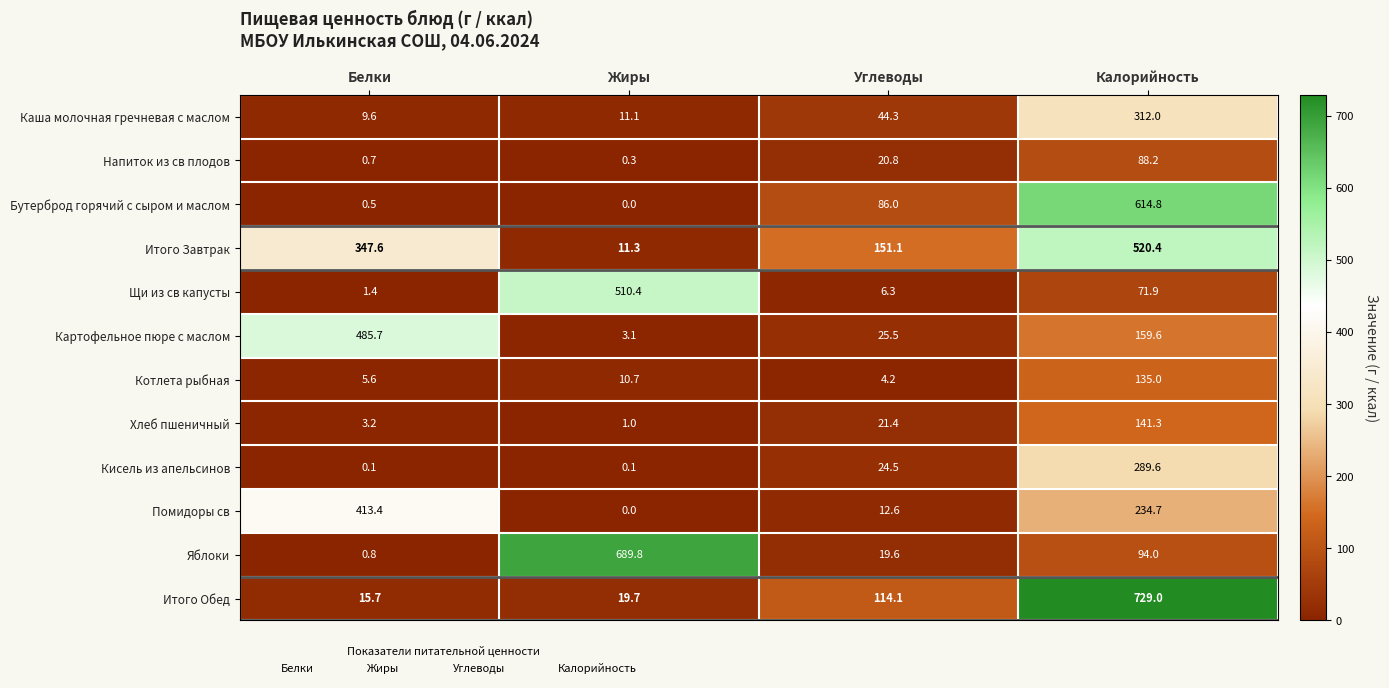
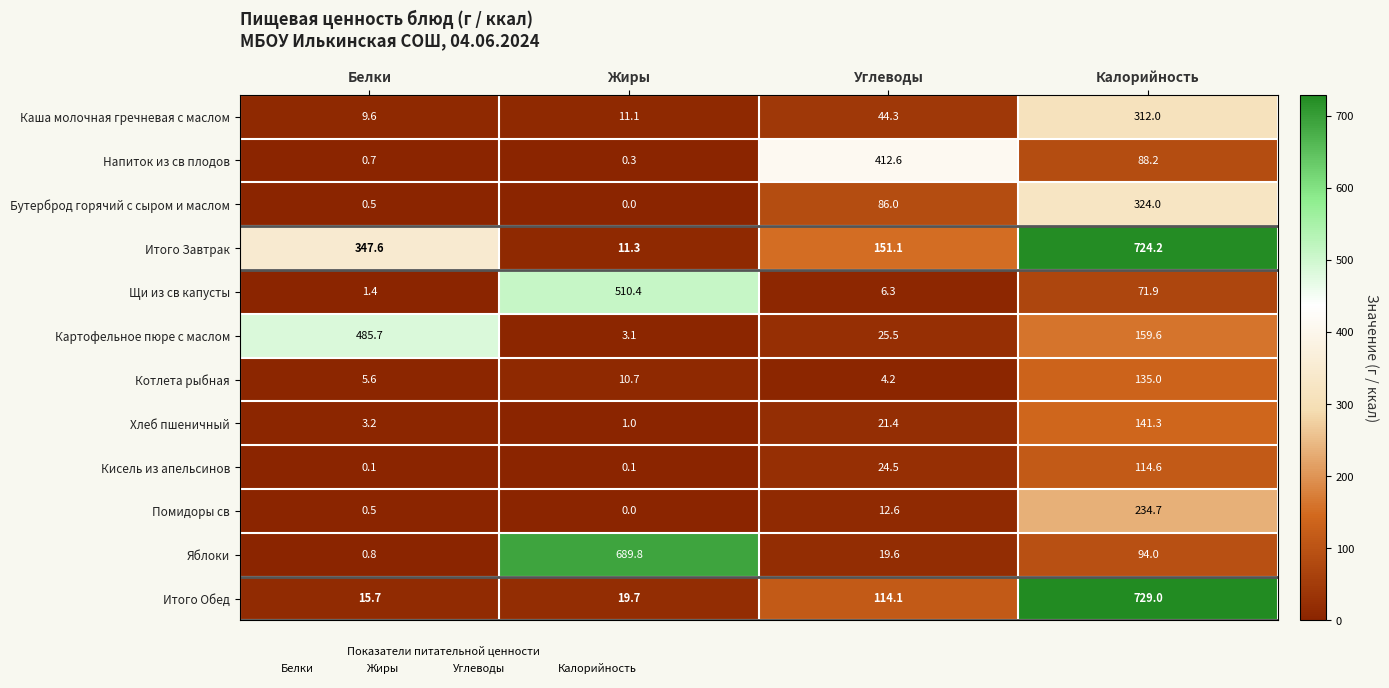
  {
    "Каша молочная гречневая с маслом": {
      "Белки": 9.6,
      "Жиры": 11.1,
      "Углеводы": 44.3,
      "Калорийность": 312.0
    },
    "Напиток из св плодов": {
      "Белки": 0.7,
      "Жиры": 0.3,
-     "Углеводы": 20.8,
+     "Углеводы": 412.6,
      "Калорийность": 88.2
    },
    "Бутерброд горячий с сыром и маслом": {
      "Белки": 0.5,
      "Жиры": 0.0,
      "Углеводы": 86.0,
-     "Калорийность": 614.8
+     "Калорийность": 324.0
    },
    "Итого Завтрак": {
      "Белки": 347.6,
      "Жиры": 11.3,
      "Углеводы": 151.1,
-     "Калорийность": 520.4
+     "Калорийность": 724.2
    },
    "Щи из св капусты": {
      "Белки": 1.4,
      "Жиры": 510.4,
      "Углеводы": 6.3,
      "Калорийность": 71.9
    },
    "Картофельное пюре с маслом": {
      "Белки": 485.7,
      "Жиры": 3.1,
      "Углеводы": 25.5,
      "Калорийность": 159.6
    },
    "Котлета рыбная": {
      "Белки": 5.6,
      "Жиры": 10.7,
      "Углеводы": 4.2,
      "Калорийность": 135.0
    },
    "Хлеб пшеничный": {
      "Белки": 3.2,
      "Жиры": 1.0,
      "Углеводы": 21.4,
      "Калорийность": 141.3
    },
    "Кисель из апельсинов": {
      "Белки": 0.1,
      "Жиры": 0.1,
      "Углеводы": 24.5,
-     "Калорийность": 289.6
+     "Калорийность": 114.6
    },
    "Помидоры св": {
-     "Белки": 413.4,
+     "Белки": 0.5,
      "Жиры": 0.0,
      "Углеводы": 12.6,
      "Калорийность": 234.7
    },
    "Яблоки": {
      "Белки": 0.8,
      "Жиры": 689.8,
      "Углеводы": 19.6,
      "Калорийность": 94.0
    },
    "Итого Обед": {
      "Белки": 15.7,
      "Жиры": 19.7,
      "Углеводы": 114.1,
      "Калорийность": 729.0
    }
  }
